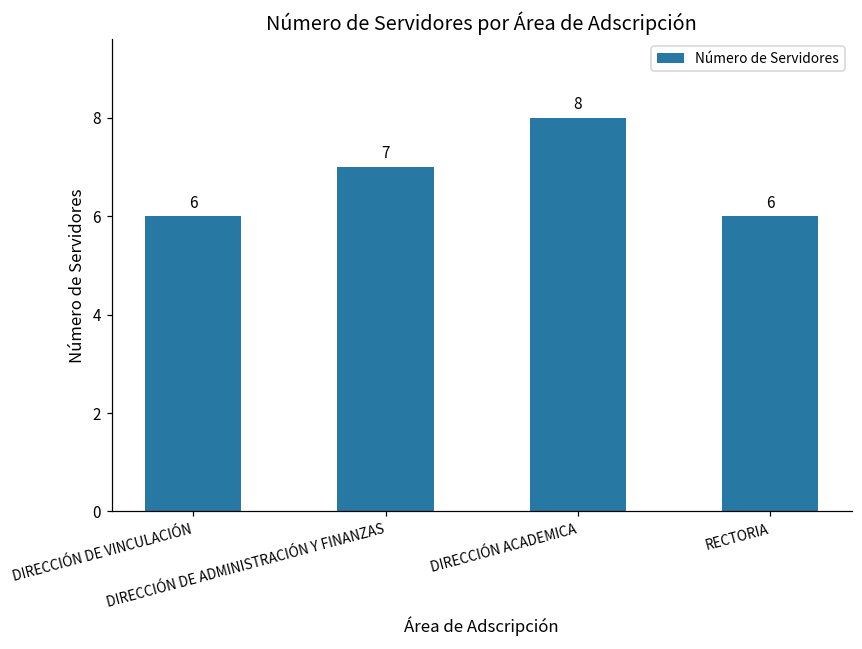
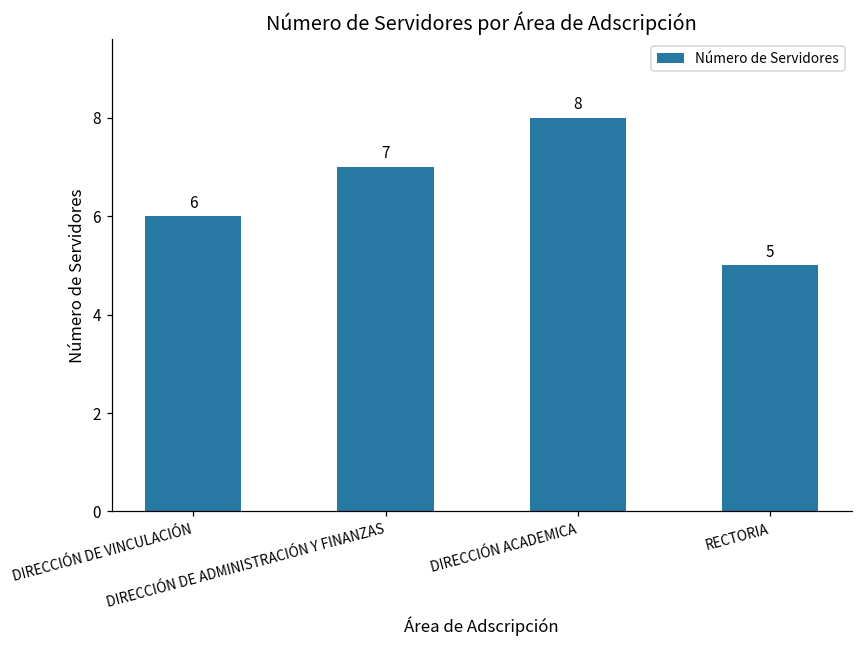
  {
    "DIRECCIÓN DE VINCULACIÓN": 6,
    "DIRECCIÓN DE ADMINISTRACIÓN Y FINANZAS": 7,
    "DIRECCIÓN ACADEMICA": 8,
-   "RECTORIA": 6
+   "RECTORIA": 5
  }
